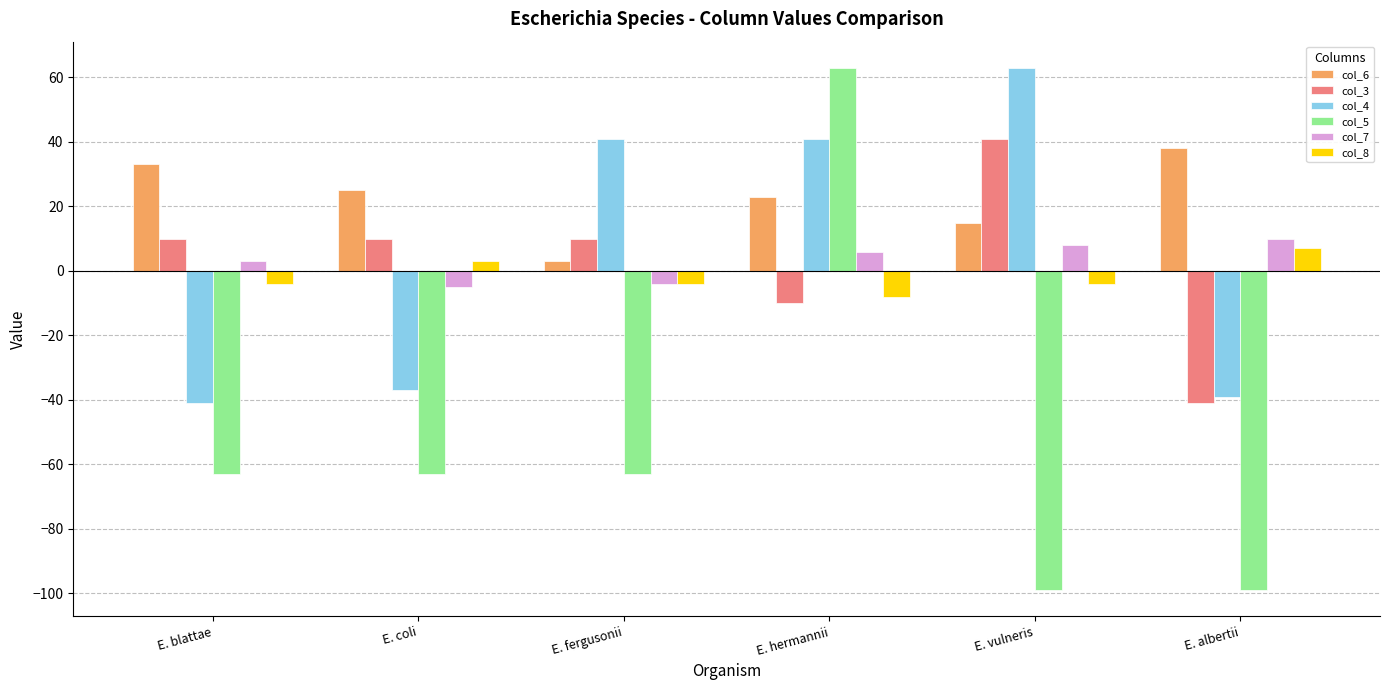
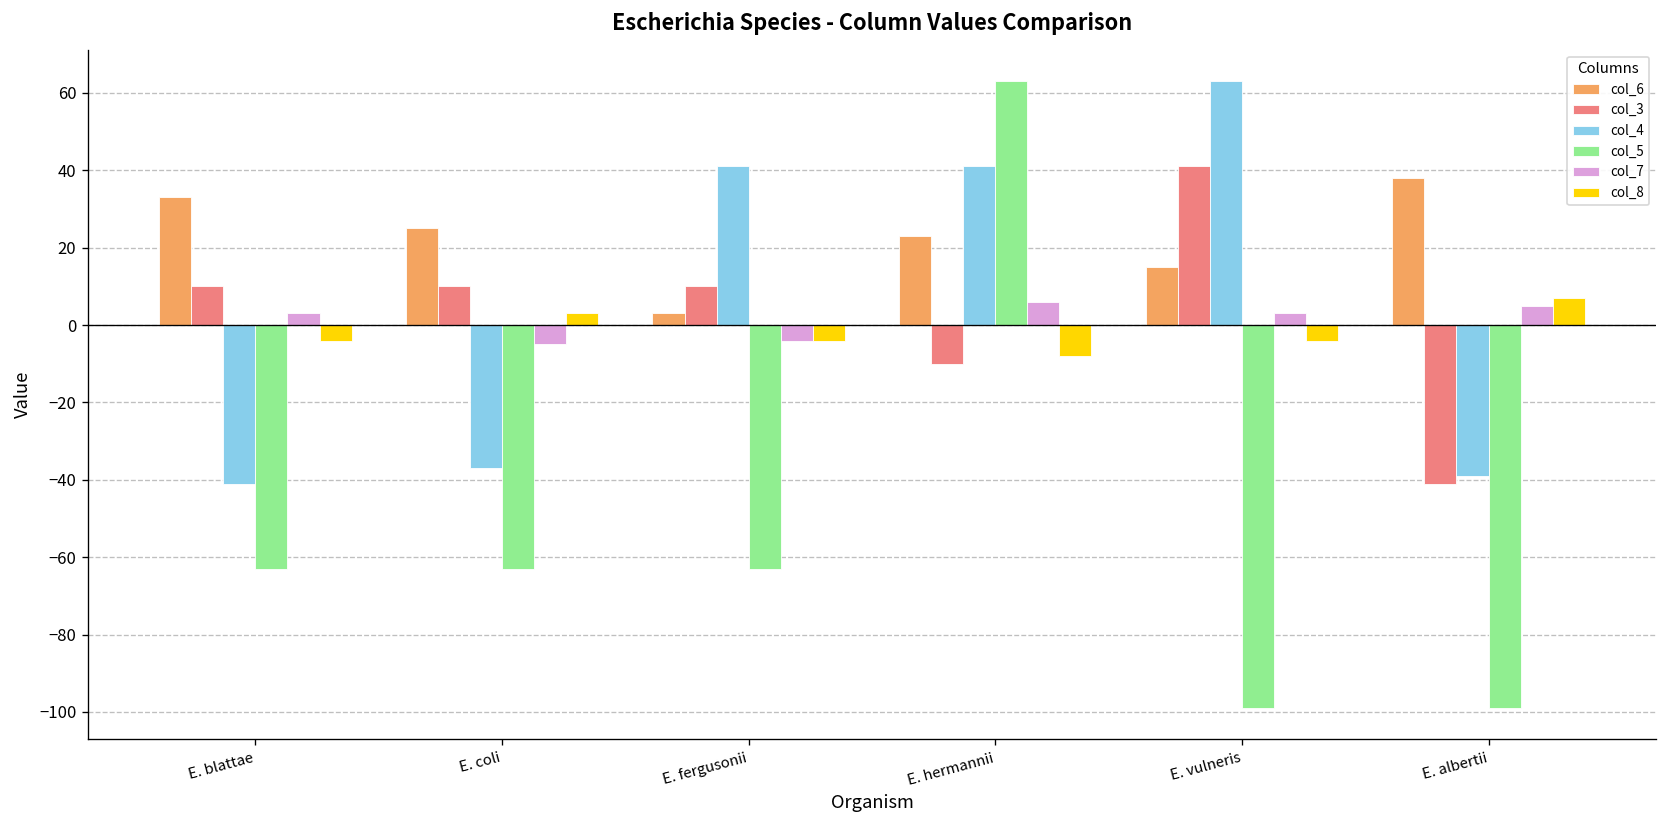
  {
    "col_4": {
      "E. blattae": -41,
      "E. coli": -37,
      "E. fergusonii": 41,
      "E. hermannii": 41,
      "E. vulneris": 63,
      "E. albertii": -39
    },
    "col_5": {
      "E. blattae": -63,
      "E. coli": -63,
      "E. fergusonii": -63,
      "E. hermannii": 63,
      "E. vulneris": -99,
      "E. albertii": -99
    },
    "col_7": {
      "E. blattae": 3,
      "E. coli": -5,
      "E. fergusonii": -4,
      "E. hermannii": 6,
-     "E. vulneris": 8,
-     "E. albertii": 10
+     "E. vulneris": 3,
+     "E. albertii": 5
    },
    "col_8": {
      "E. blattae": -4,
      "E. coli": 3,
      "E. fergusonii": -4,
      "E. hermannii": -8,
      "E. vulneris": -4,
      "E. albertii": 7
    }
  }
